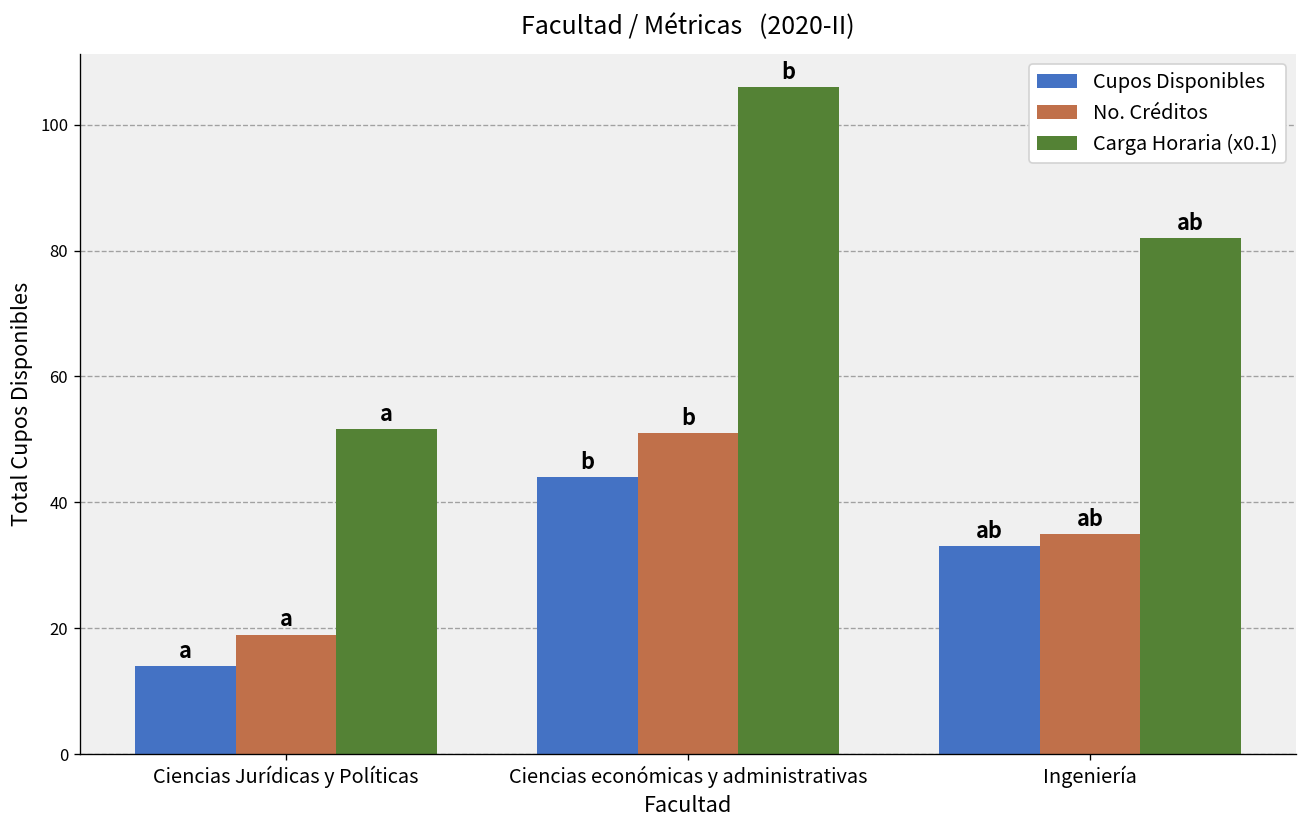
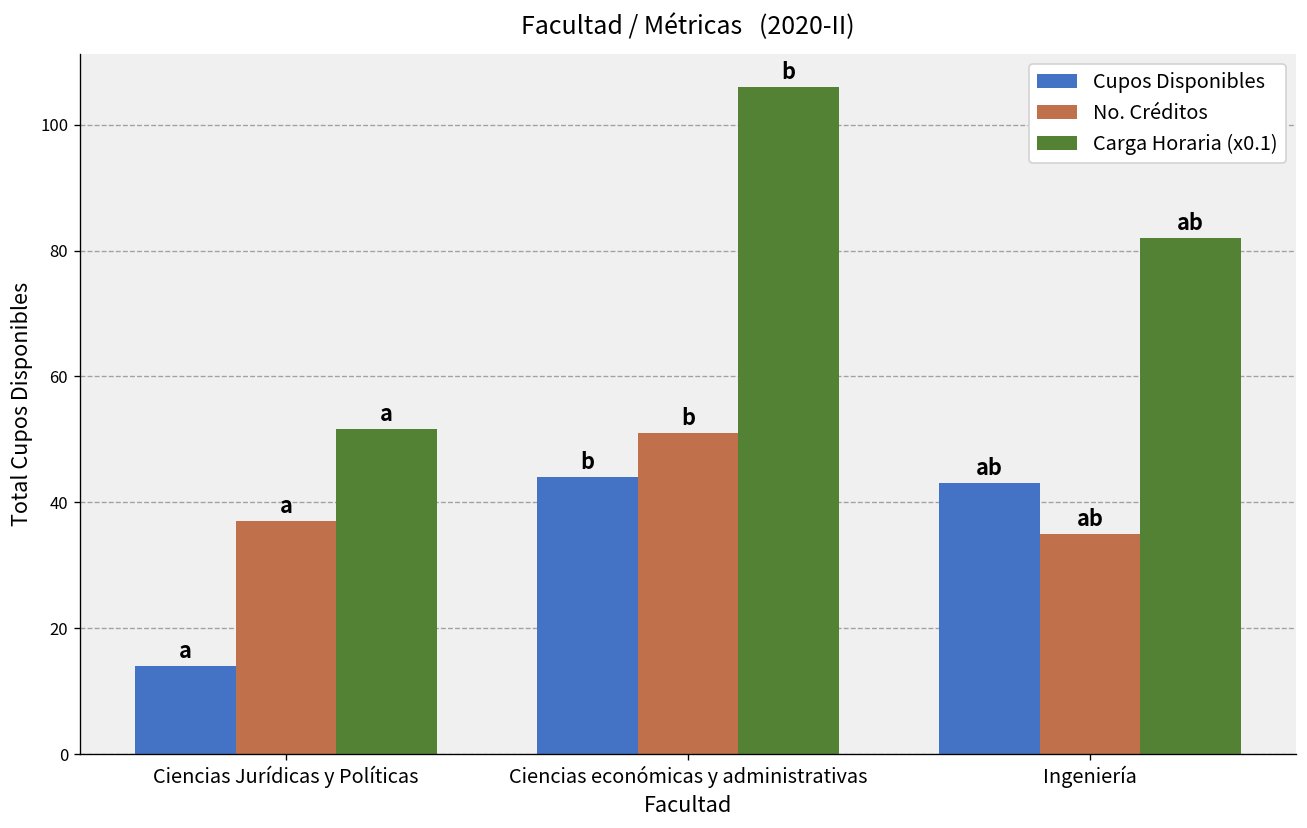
  {
    "Cupos Disponibles": {
      "Ciencias Jurídicas y Políticas": 14,
      "Ciencias económicas y administrativas": 44,
-     "Ingeniería": 33
+     "Ingeniería": 43
    },
    "No. Créditos": {
-     "Ciencias Jurídicas y Políticas": 19,
+     "Ciencias Jurídicas y Políticas": 37,
      "Ciencias económicas y administrativas": 51,
      "Ingeniería": 35
    },
    "Carga Horaria (x0.1)": {
      "Ciencias Jurídicas y Políticas": 52,
      "Ciencias económicas y administrativas": 106,
      "Ingeniería": 82
    }
  }
